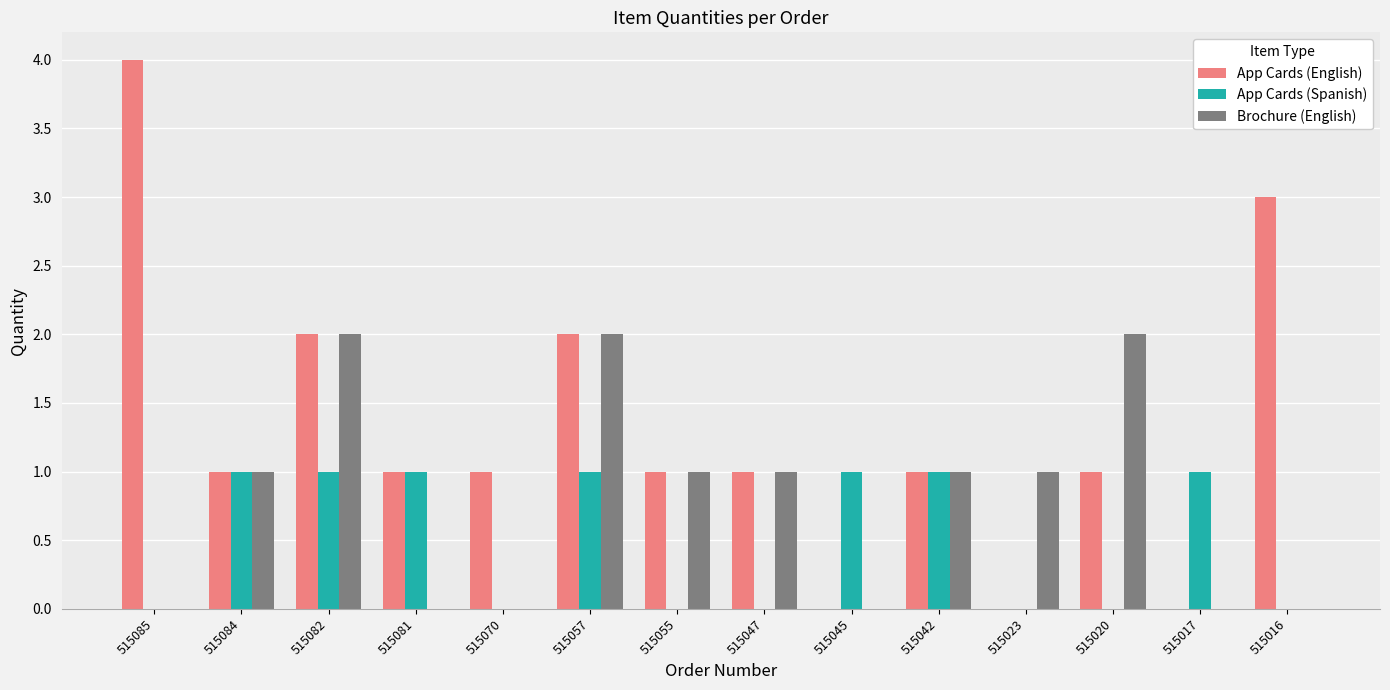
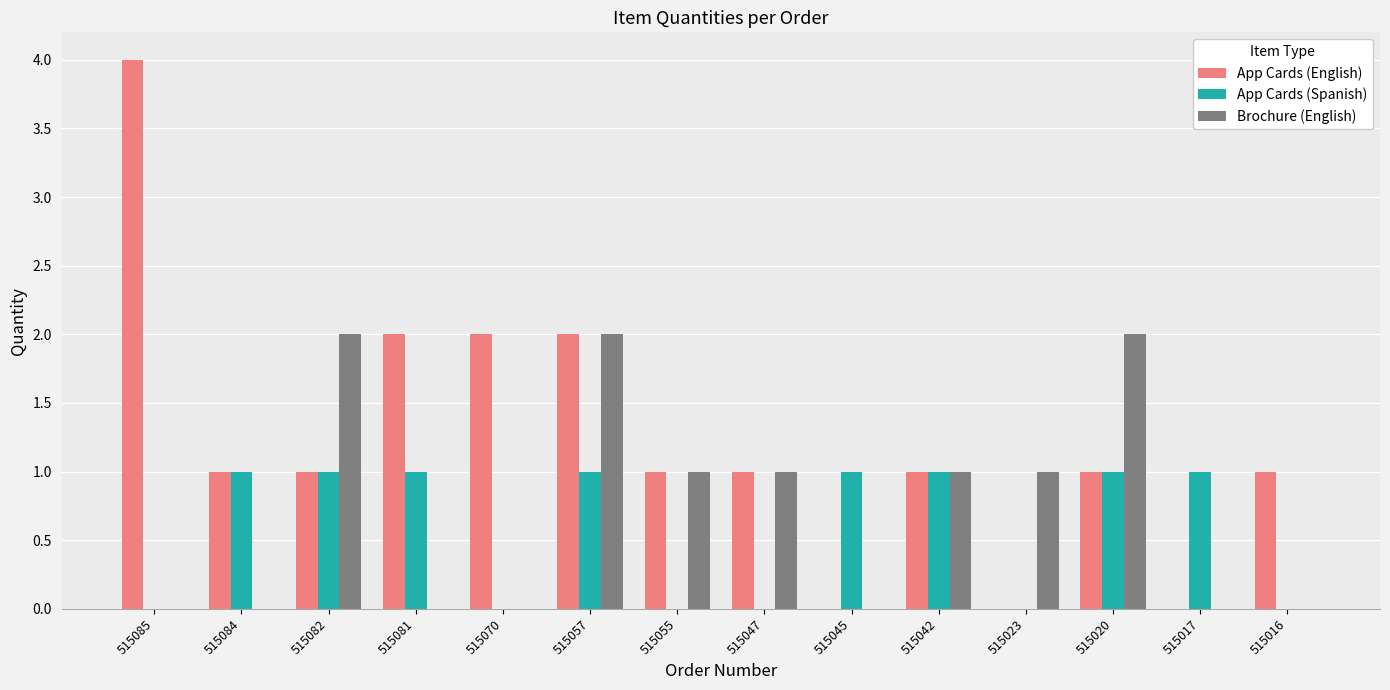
  {
    "App Cards (English)": {
      "515085": 4,
      "515084": 1,
-     "515082": 2,
-     "515081": 1,
-     "515070": 1,
+     "515082": 1,
+     "515081": 2,
+     "515070": 2,
      "515057": 2,
      "515055": 1,
      "515047": 1,
      "515045": 0,
      "515042": 1,
      "515023": 0,
      "515020": 1,
      "515017": 0,
-     "515016": 3
+     "515016": 1
    },
    "App Cards (Spanish)": {
      "515085": 0,
      "515084": 1,
      "515082": 1,
      "515081": 1,
      "515070": 0,
      "515057": 1,
      "515055": 0,
      "515047": 0,
      "515045": 1,
      "515042": 1,
      "515023": 0,
-     "515020": 0,
+     "515020": 1,
      "515017": 1,
      "515016": 0
    },
    "Brochure (English)": {
      "515085": 0,
-     "515084": 1,
+     "515084": 0,
      "515082": 2,
      "515081": 0,
      "515070": 0,
      "515057": 2,
      "515055": 1,
      "515047": 1,
      "515045": 0,
      "515042": 1,
      "515023": 1,
      "515020": 2,
      "515017": 0,
      "515016": 0
    }
  }
